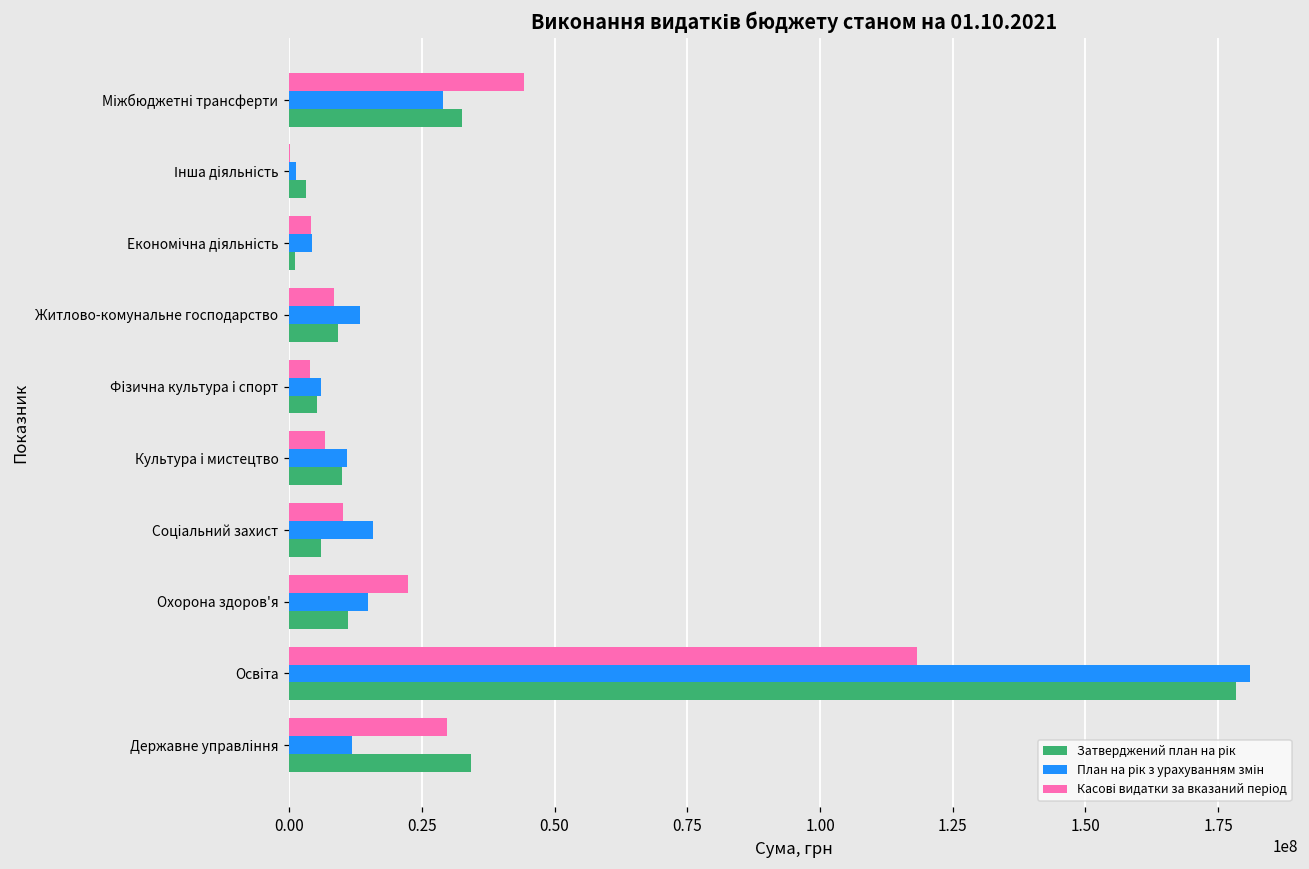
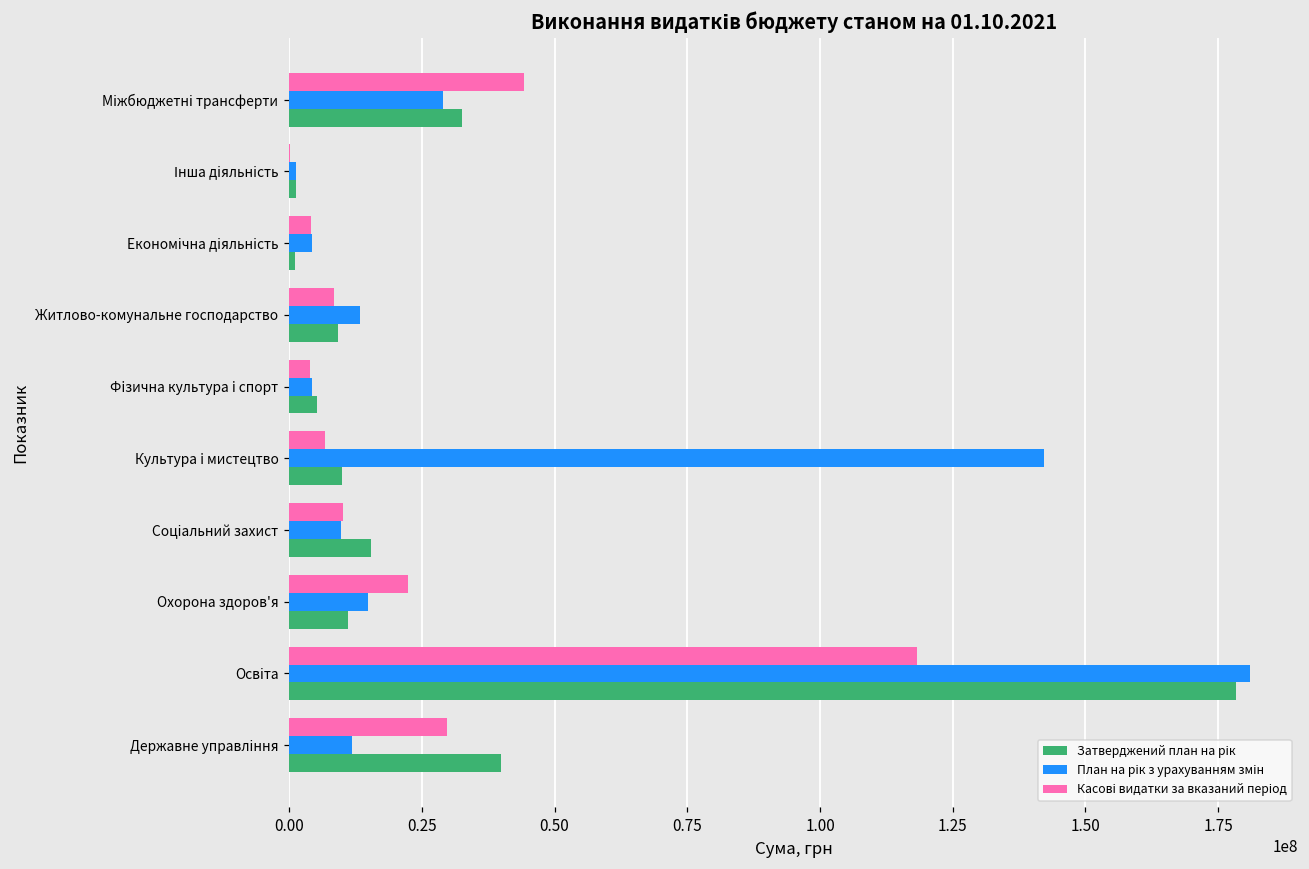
  {
    "Затверджений план на рік": {
      "Міжбюджетні трансферти": 33000000,
-     "Інша діяльність": 3000000,
+     "Інша діяльність": 1000000,
      "Економічна діяльність": 1000000,
      "Житлово-комунальне господарство": 9000000,
      "Фiзична культура i спорт": 5000000,
      "Культура i мистецтво": 10000000,
-     "Соціальний захист": 6000000,
+     "Соціальний захист": 15000000,
      "Охорона здоров'я": 11000000,
      "Освіта": 178000000,
-     "Державне управління": 34000000
+     "Державне управління": 40000000
    },
    "План на рік з урахуванням змін": {
      "Міжбюджетні трансферти": 29000000,
      "Інша діяльність": 1000000,
      "Економічна діяльність": 4000000,
      "Житлово-комунальне господарство": 13000000,
-     "Фiзична культура i спорт": 6000000,
-     "Культура i мистецтво": 11000000,
-     "Соціальний захист": 16000000,
+     "Фiзична культура i спорт": 4000000,
+     "Культура i мистецтво": 142000000,
+     "Соціальний захист": 10000000,
      "Охорона здоров'я": 15000000,
      "Освіта": 181000000,
      "Державне управління": 12000000
    },
    "Касові видатки за вказаний період": {
      "Міжбюджетні трансферти": 44000000,
      "Економічна діяльність": 4000000,
      "Житлово-комунальне господарство": 8000000,
      "Фiзична культура i спорт": 4000000,
      "Культура i мистецтво": 7000000,
      "Соціальний захист": 10000000,
      "Охорона здоров'я": 22000000,
      "Освіта": 118000000,
      "Державне управління": 30000000
    }
  }
